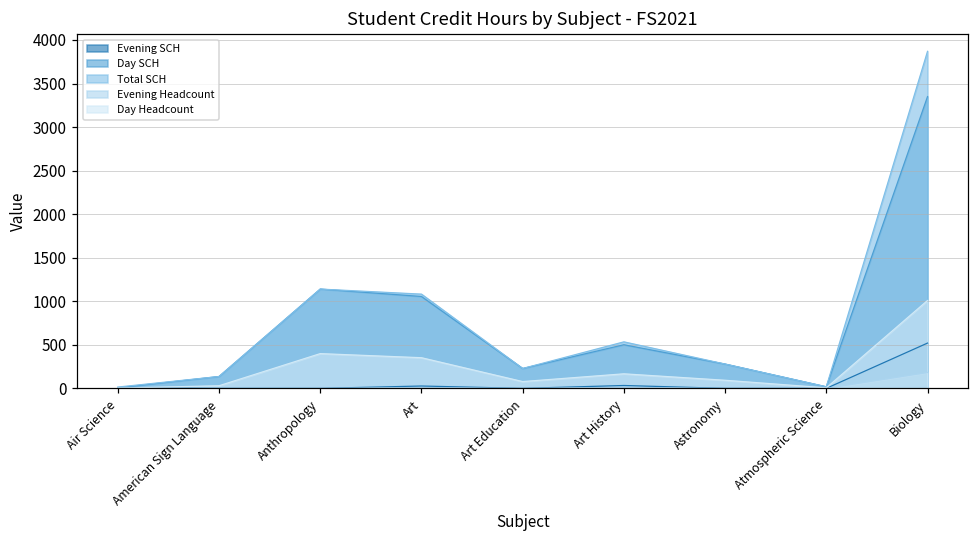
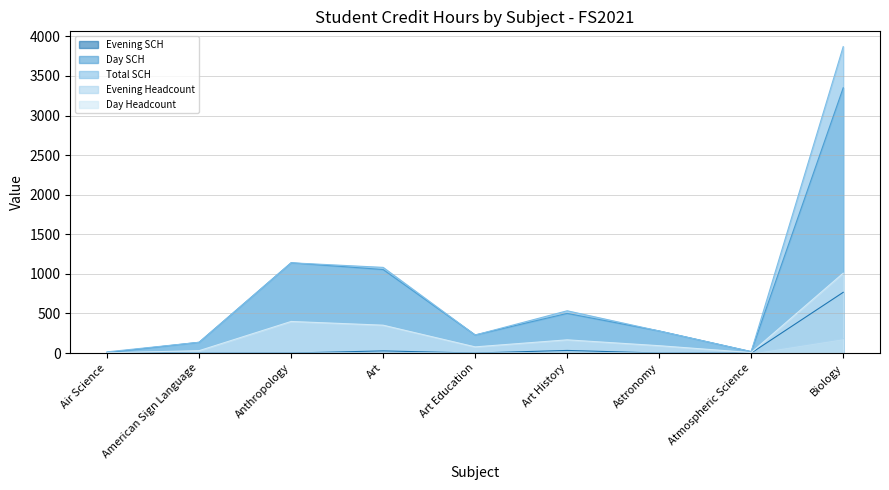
  {
    "Evening SCH": {
-     "Biology": 500
+     "Biology": 800
    }
  }
